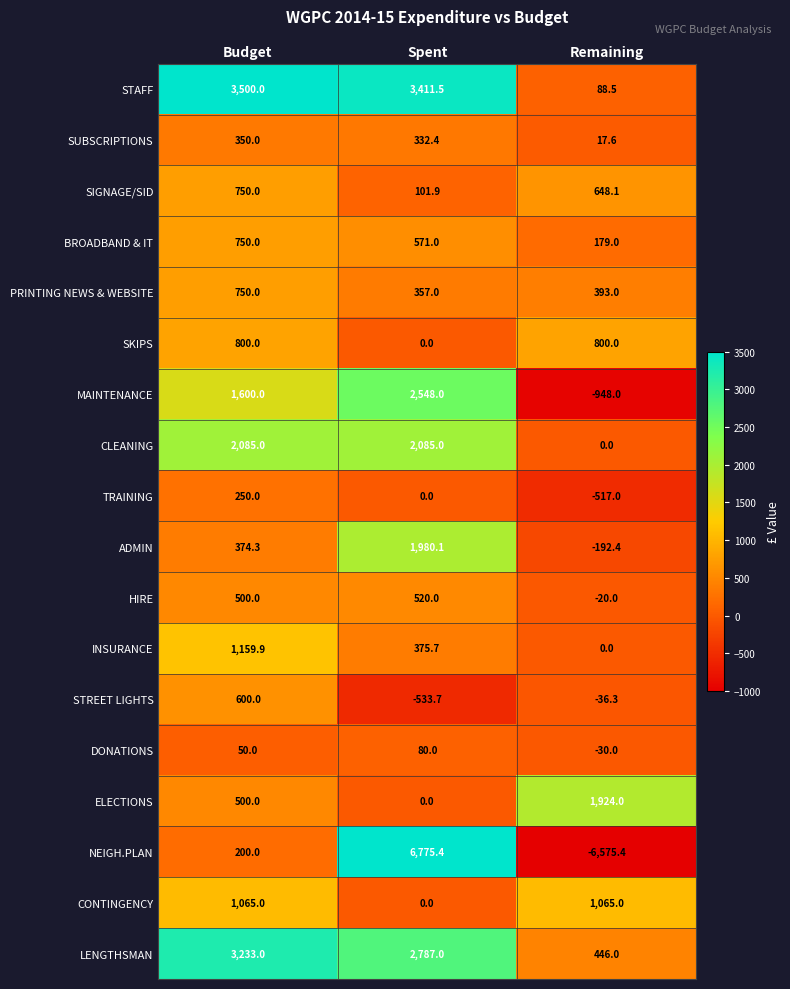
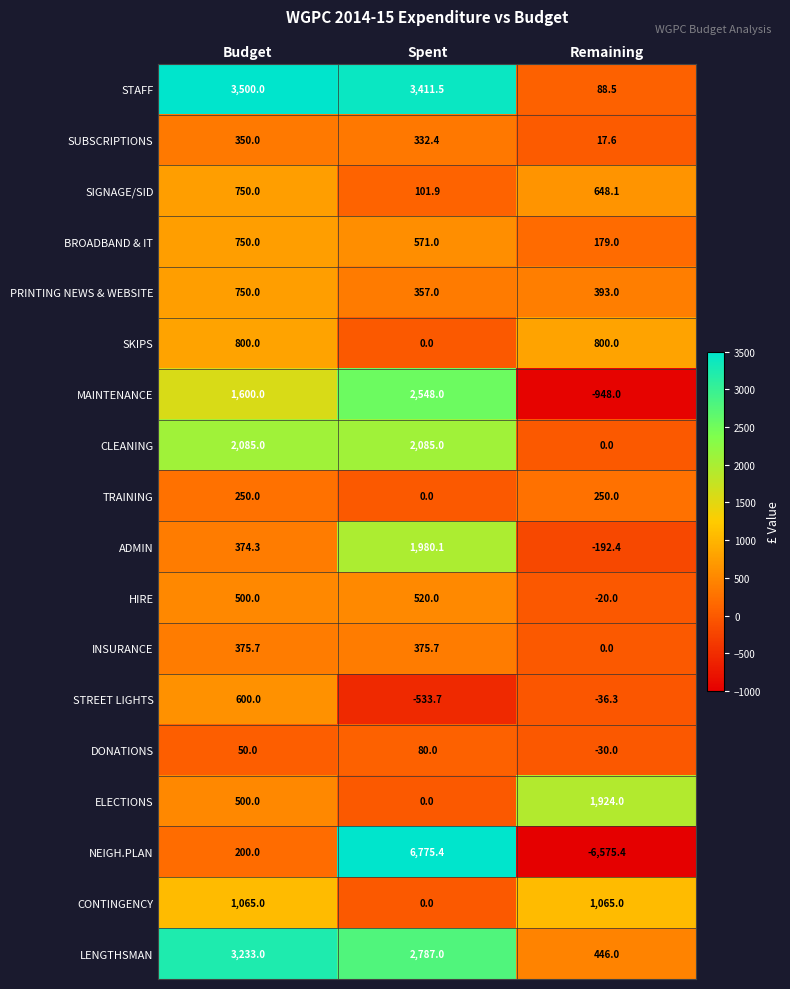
  {
    "STAFF": {
      "Budget": "3,500.0",
      "Spent": "3,411.5",
      "Remaining": "88.5"
    },
    "SUBSCRIPTIONS": {
      "Budget": "350.0",
      "Spent": "332.4",
      "Remaining": "17.6"
    },
    "SIGNAGE/SID": {
      "Budget": "750.0",
      "Spent": "101.9",
      "Remaining": "648.1"
    },
    "BROADBAND & IT": {
      "Budget": "750.0",
      "Spent": "571.0",
      "Remaining": "179.0"
    },
    "PRINTING NEWS & WEBSITE": {
      "Budget": "750.0",
      "Spent": "357.0",
      "Remaining": "393.0"
    },
    "SKIPS": {
      "Budget": "800.0",
      "Spent": "0.0",
      "Remaining": "800.0"
    },
    "MAINTENANCE": {
      "Budget": "1,600.0",
      "Spent": "2,548.0",
      "Remaining": "-948.0"
    },
    "CLEANING": {
      "Budget": "2,085.0",
      "Spent": "2,085.0",
      "Remaining": "0.0"
    },
    "TRAINING": {
      "Budget": "250.0",
      "Spent": "0.0",
-     "Remaining": "-517.0"
+     "Remaining": "250.0"
    },
    "ADMIN": {
      "Budget": "374.3",
      "Spent": "1,980.1",
      "Remaining": "-192.4"
    },
    "HIRE": {
      "Budget": "500.0",
      "Spent": "520.0",
      "Remaining": "-20.0"
    },
    "INSURANCE": {
-     "Budget": "1,159.9",
+     "Budget": "375.7",
      "Spent": "375.7",
      "Remaining": "0.0"
    },
    "STREET LIGHTS": {
      "Budget": "600.0",
      "Spent": "-533.7",
      "Remaining": "-36.3"
    },
    "DONATIONS": {
      "Budget": "50.0",
      "Spent": "80.0",
      "Remaining": "-30.0"
    },
    "ELECTIONS": {
      "Budget": "500.0",
      "Spent": "0.0",
      "Remaining": "1,924.0"
    },
    "NEIGH.PLAN": {
      "Budget": "200.0",
      "Spent": "6,775.4",
      "Remaining": "-6,575.4"
    },
    "CONTINGENCY": {
      "Budget": "1,065.0",
      "Spent": "0.0",
      "Remaining": "1,065.0"
    },
    "LENGTHSMAN": {
      "Budget": "3,233.0",
      "Spent": "2,787.0",
      "Remaining": "446.0"
    }
  }
